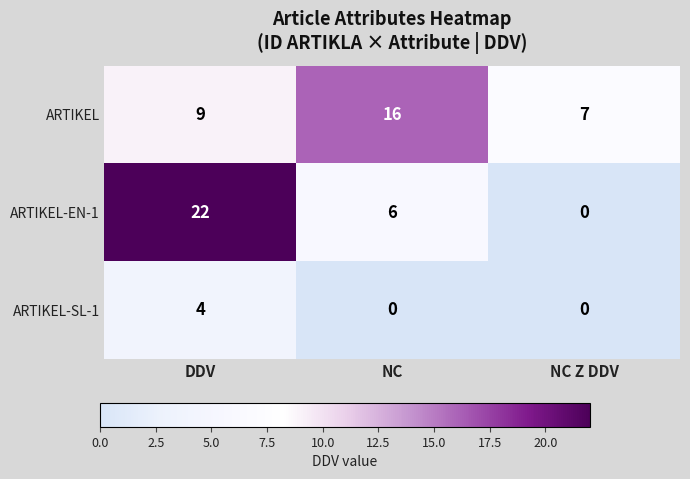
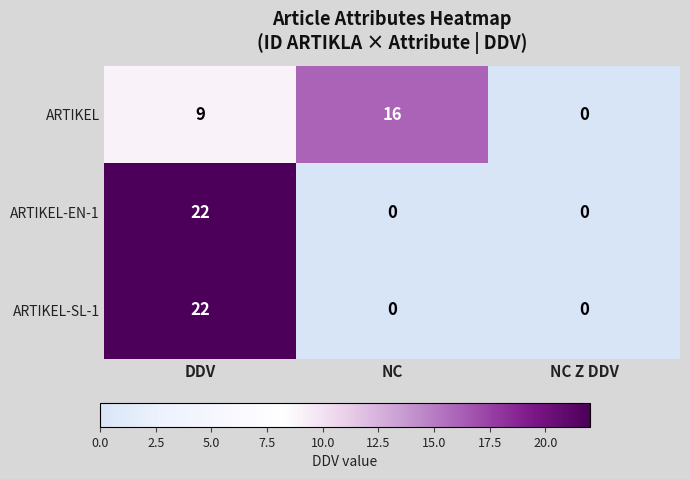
  {
    "ARTIKEL": {
      "DDV": 9,
      "NC": 16,
-     "NC Z DDV": 7
+     "NC Z DDV": 0
    },
    "ARTIKEL-EN-1": {
      "DDV": 22,
-     "NC": 6,
+     "NC": 0,
      "NC Z DDV": 0
    },
    "ARTIKEL-SL-1": {
-     "DDV": 4,
+     "DDV": 22,
      "NC": 0,
      "NC Z DDV": 0
    }
  }
